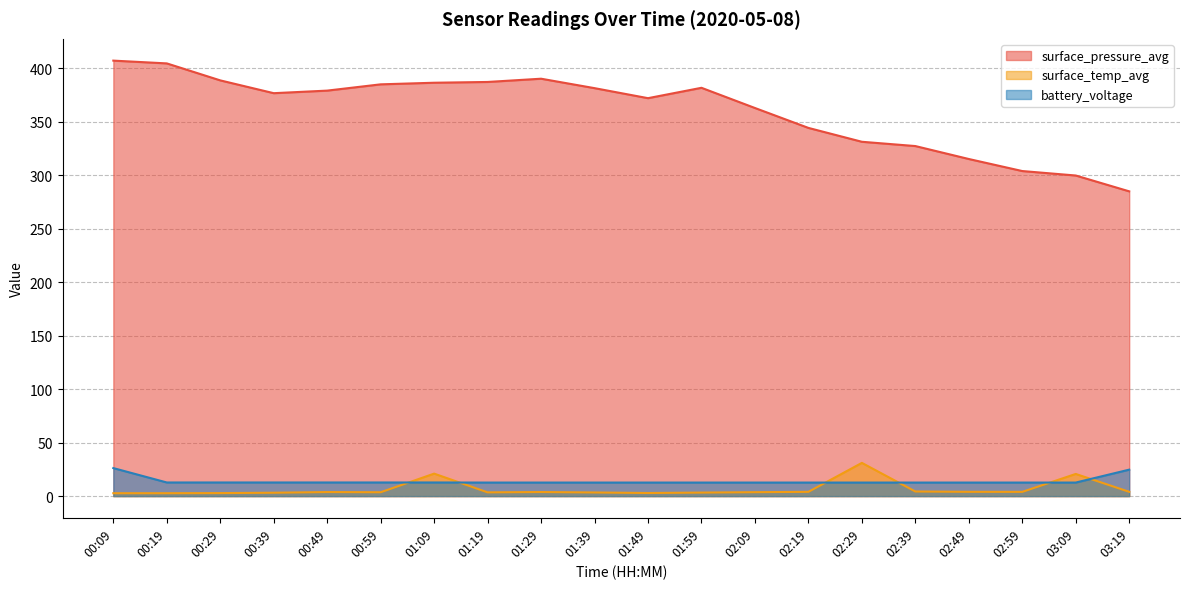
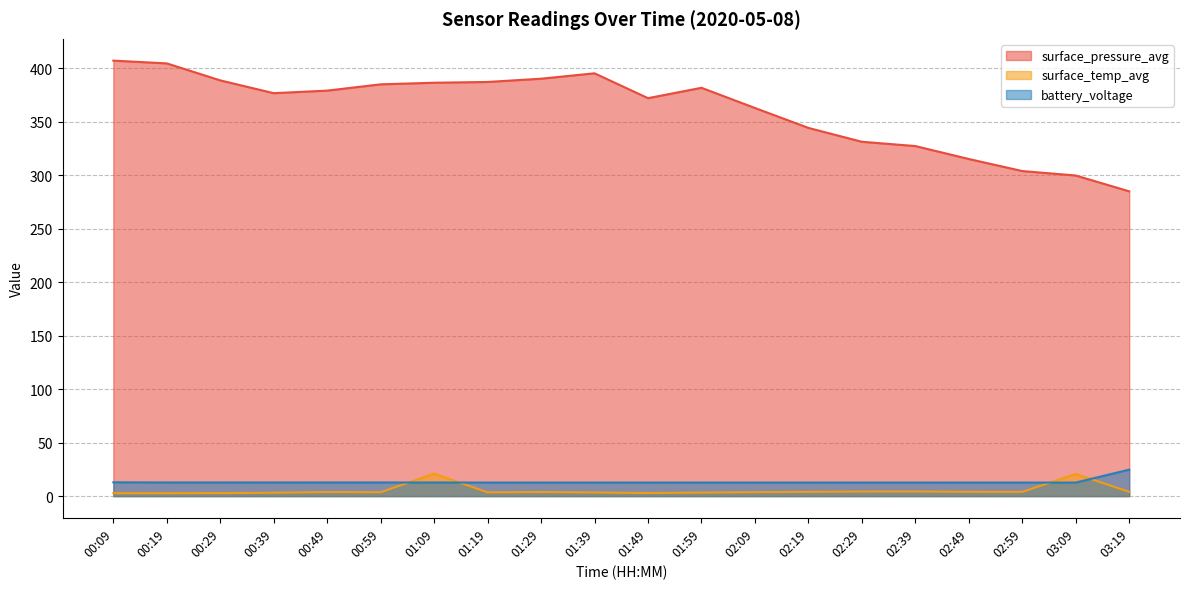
  {
    "surface_pressure_avg": {
      "00:09": 407,
      "00:19": 404,
      "00:29": 389,
      "00:39": 377,
      "00:49": 379,
      "00:59": 385,
      "01:09": 386,
      "01:19": 387,
      "01:29": 390,
-     "01:39": 381,
+     "01:39": 395,
      "01:49": 372,
      "01:59": 382,
      "02:09": 363,
      "02:19": 344,
      "02:29": 331,
      "02:39": 327,
      "02:49": 315,
      "02:59": 304,
      "03:09": 300,
      "03:19": 285
    },
    "surface_temp_avg": {
      "00:09": 3,
      "00:19": 3,
      "00:29": 3,
      "00:39": 3,
      "00:49": 4,
      "00:59": 4,
      "01:09": 21,
      "01:19": 4,
      "01:29": 4,
      "01:39": 3,
      "01:49": 3,
      "01:59": 3,
      "02:09": 4,
      "02:19": 4,
-     "02:29": 31,
+     "02:29": 4,
      "02:39": 4,
      "02:49": 4,
      "02:59": 4,
      "03:09": 21,
      "03:19": 4
    },
    "battery_voltage": {
-     "00:09": 26,
+     "00:09": 13,
      "00:19": 13,
      "00:29": 13,
      "00:39": 13,
      "00:49": 13,
      "00:59": 13,
      "01:09": 13,
      "01:19": 13,
      "01:29": 13,
      "01:39": 13,
      "01:49": 13,
      "01:59": 13,
      "02:09": 13,
      "02:19": 13,
      "02:29": 13,
      "02:39": 13,
      "02:49": 13,
      "02:59": 13,
      "03:09": 13,
      "03:19": 25
    }
  }
